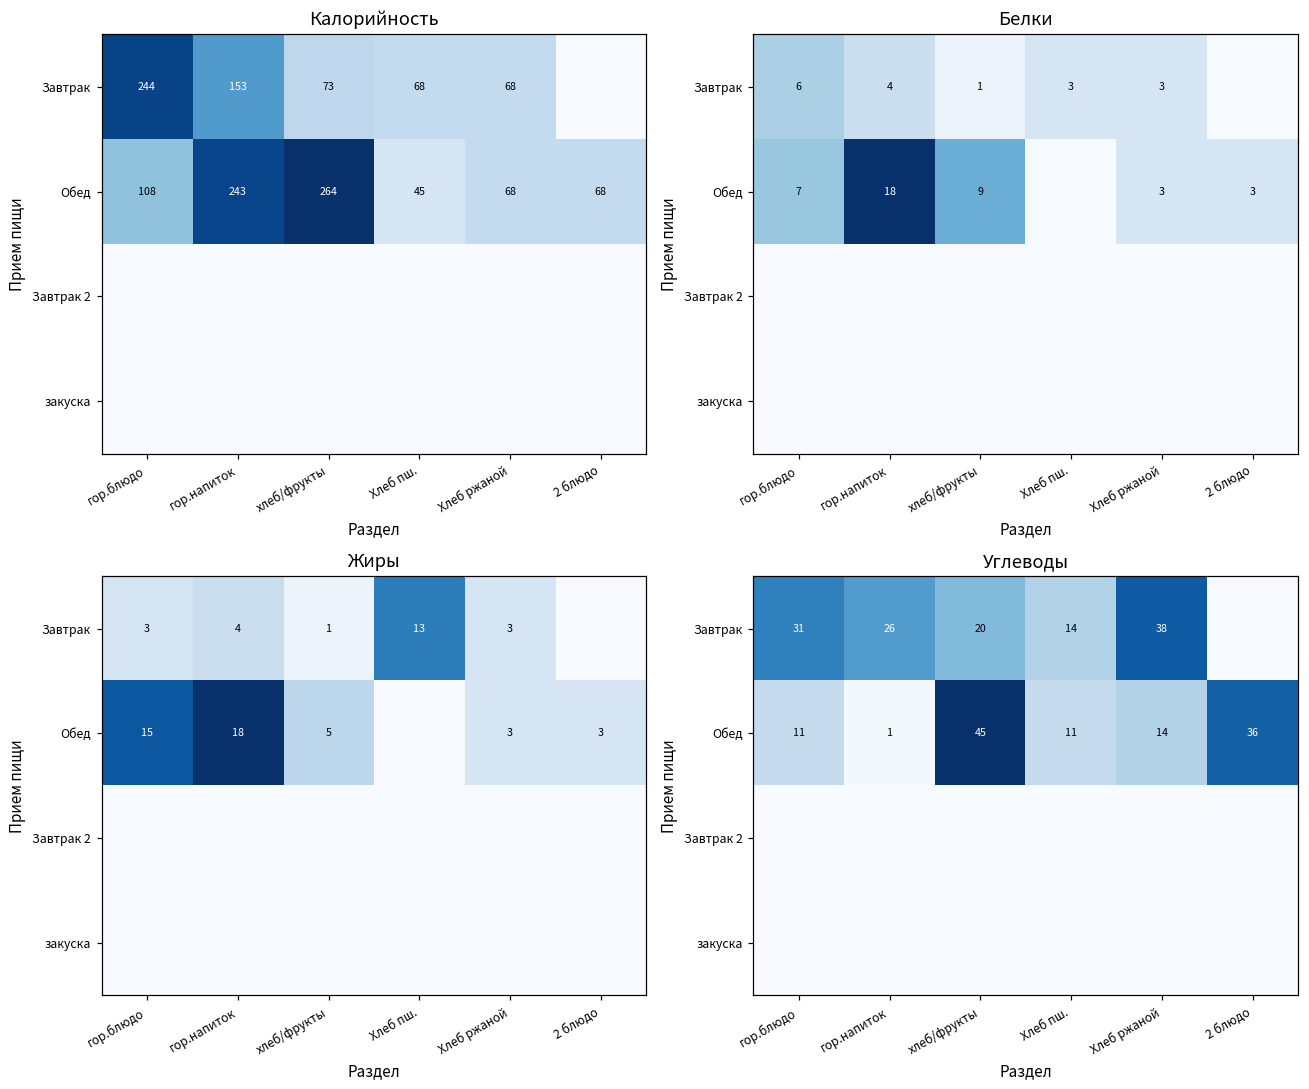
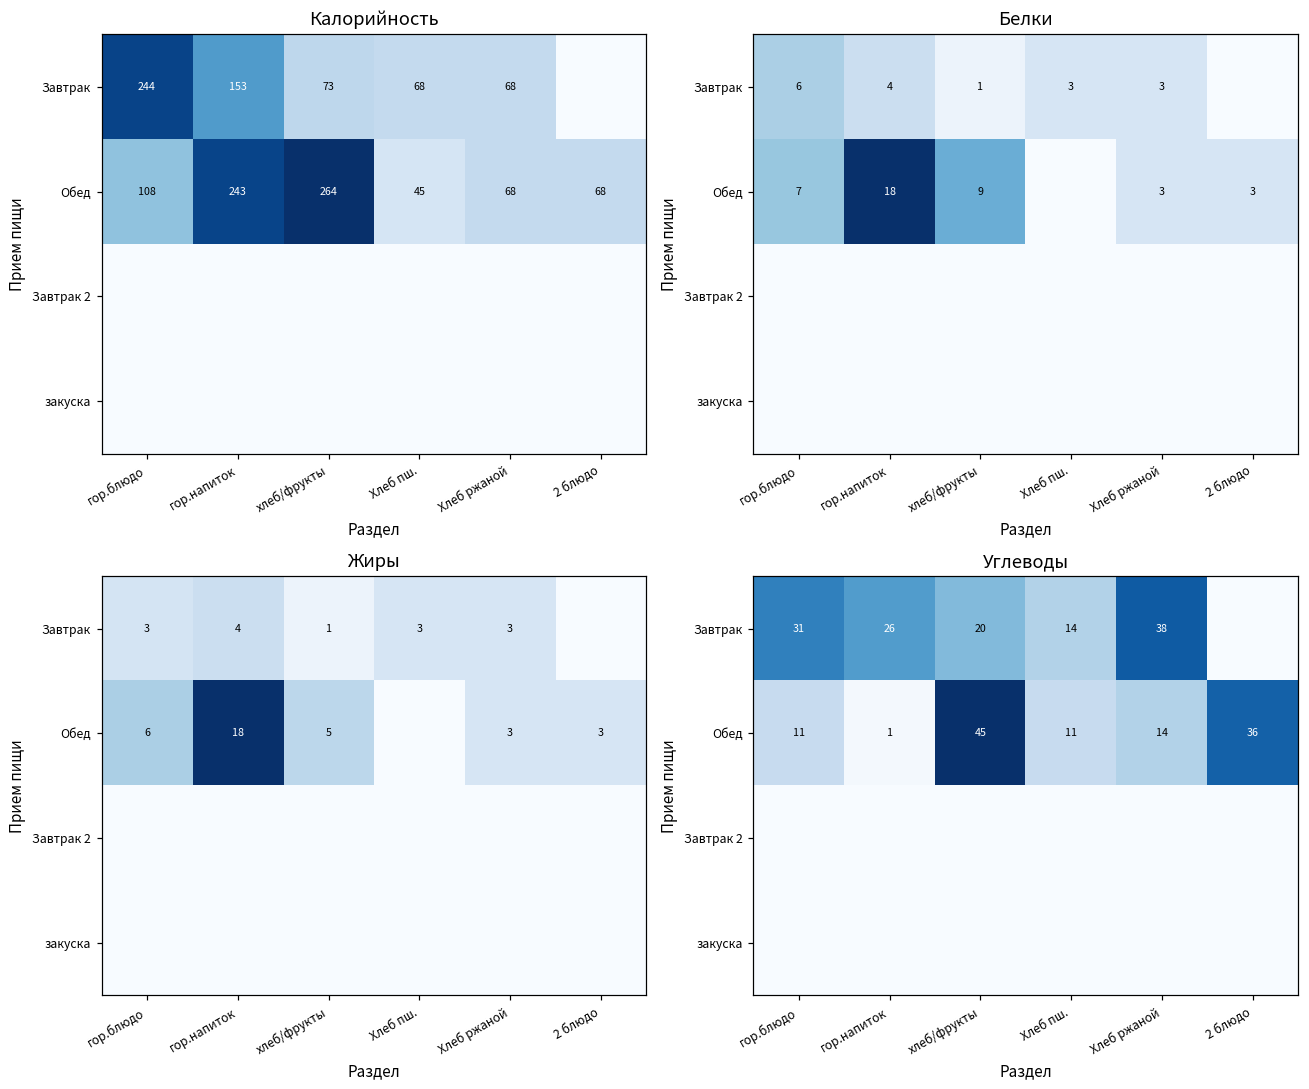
  {
    "Калорийность": {
      "Завтрак": {
        "гор.блюдо": 244,
        "гор.напиток": 153,
        "хлеб/фрукты": 73,
        "Хлеб пш.": 68,
        "Хлеб ржаной": 68
      },
      "Обед": {
        "гор.блюдо": 108,
        "гор.напиток": 243,
        "хлеб/фрукты": 264,
        "Хлеб пш.": 45,
        "Хлеб ржаной": 68,
        "2 блюдо": 68
      }
    },
    "Белки": {
      "Завтрак": {
        "гор.блюдо": 6,
        "гор.напиток": 4,
        "хлеб/фрукты": 1,
        "Хлеб пш.": 3,
        "Хлеб ржаной": 3
      },
      "Обед": {
        "гор.блюдо": 7,
        "гор.напиток": 18,
        "хлеб/фрукты": 9,
        "Хлеб ржаной": 3,
        "2 блюдо": 3
      }
    },
    "Жиры": {
      "Завтрак": {
        "гор.блюдо": 3,
        "гор.напиток": 4,
        "хлеб/фрукты": 1,
-       "Хлеб пш.": 13,
+       "Хлеб пш.": 3,
        "Хлеб ржаной": 3
      },
      "Обед": {
-       "гор.блюдо": 15,
+       "гор.блюдо": 6,
        "гор.напиток": 18,
        "хлеб/фрукты": 5,
        "Хлеб ржаной": 3,
        "2 блюдо": 3
      }
    },
    "Углеводы": {
      "Завтрак": {
        "гор.блюдо": 31,
        "гор.напиток": 26,
        "хлеб/фрукты": 20,
        "Хлеб пш.": 14,
        "Хлеб ржаной": 38
      },
      "Обед": {
        "гор.блюдо": 11,
        "гор.напиток": 1,
        "хлеб/фрукты": 45,
        "Хлеб пш.": 11,
        "Хлеб ржаной": 14,
        "2 блюдо": 36
      }
    }
  }
